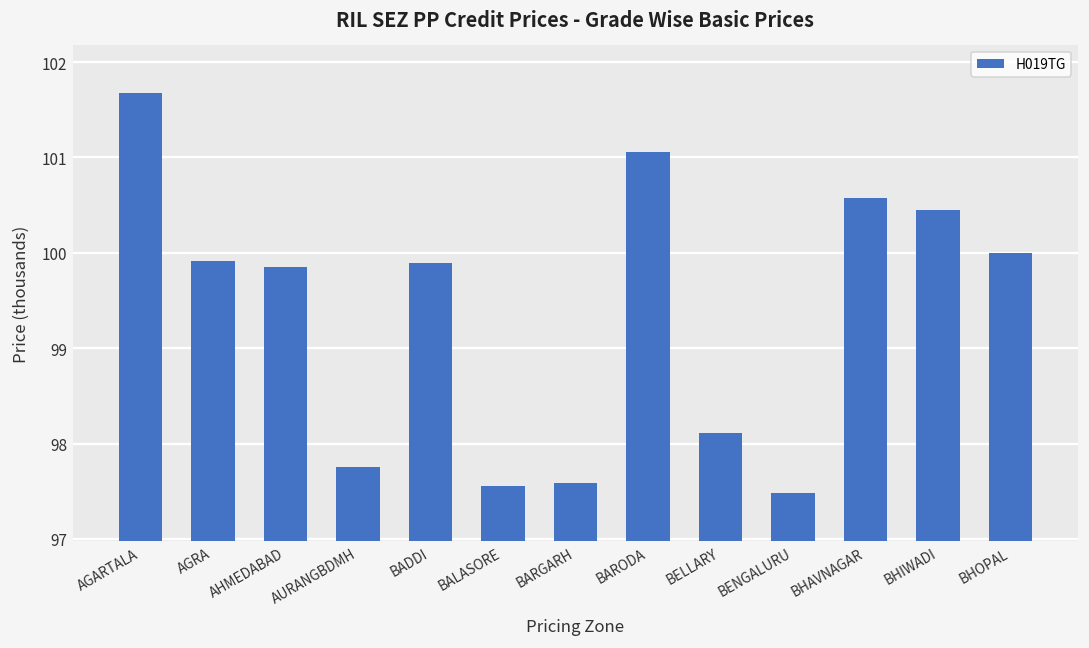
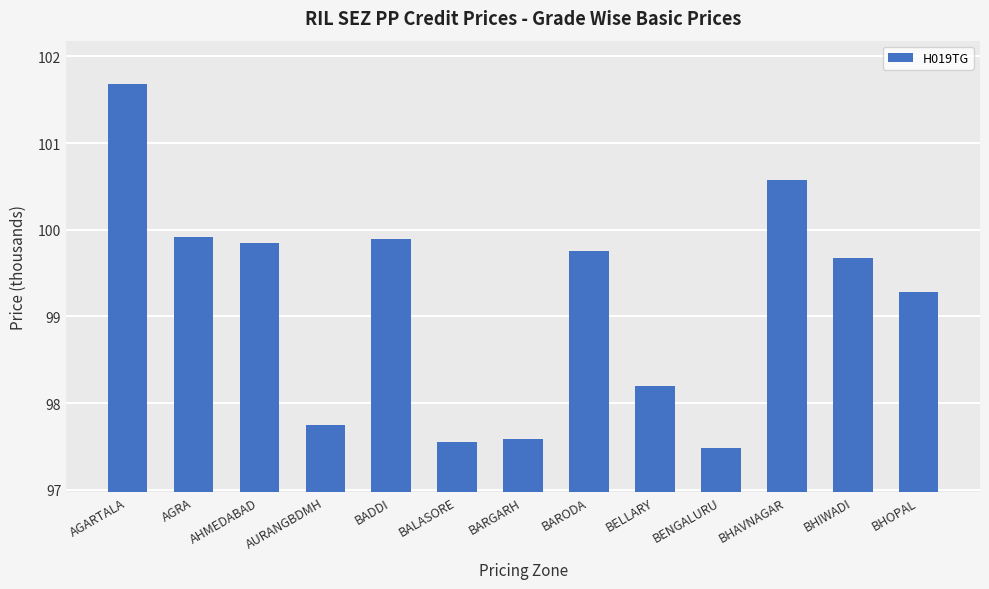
  {
    "AGARTALA": 101.7,
    "AGRA": 99.9,
    "AHMEDABAD": 99.9,
    "AURANGBDMH": 97.8,
    "BADDI": 99.9,
    "BALASORE": 97.6,
    "BARGARH": 97.6,
-   "BARODA": 101.1,
-   "BELLARY": 98.1,
+   "BARODA": 99.8,
+   "BELLARY": 98.2,
    "BENGALURU": 97.5,
    "BHAVNAGAR": 100.6,
-   "BHIWADI": 100.4,
-   "BHOPAL": 100.0
+   "BHIWADI": 99.7,
+   "BHOPAL": 99.3
  }
